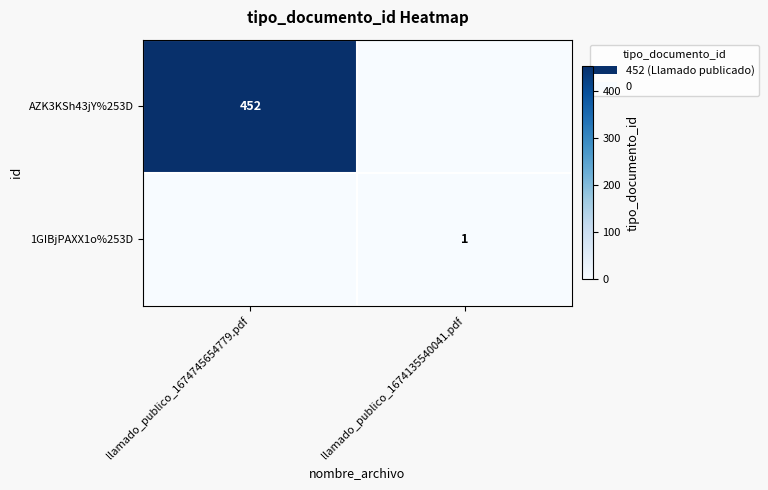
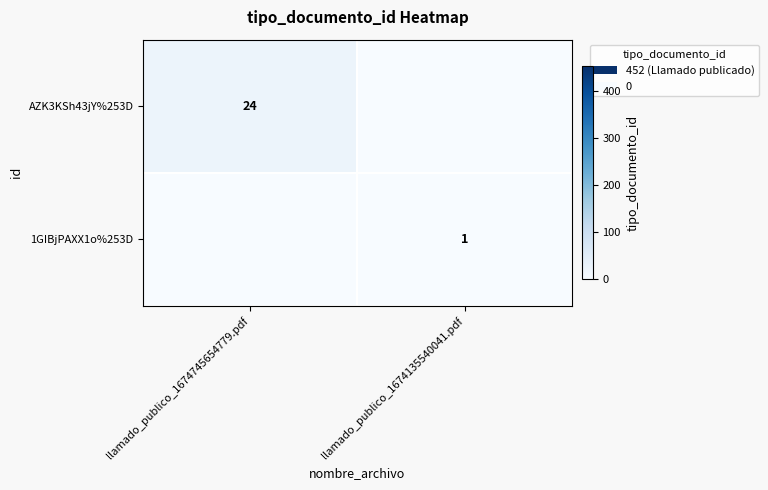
  {
    "AZK3KSh43jY%253D": {
-     "llamado_publico_1674745654779.pdf": 452
+     "llamado_publico_1674745654779.pdf": 24
    },
    "1GIBjPAXX1o%253D": {
      "llamado_publico_1674135540041.pdf": 1
    }
  }
